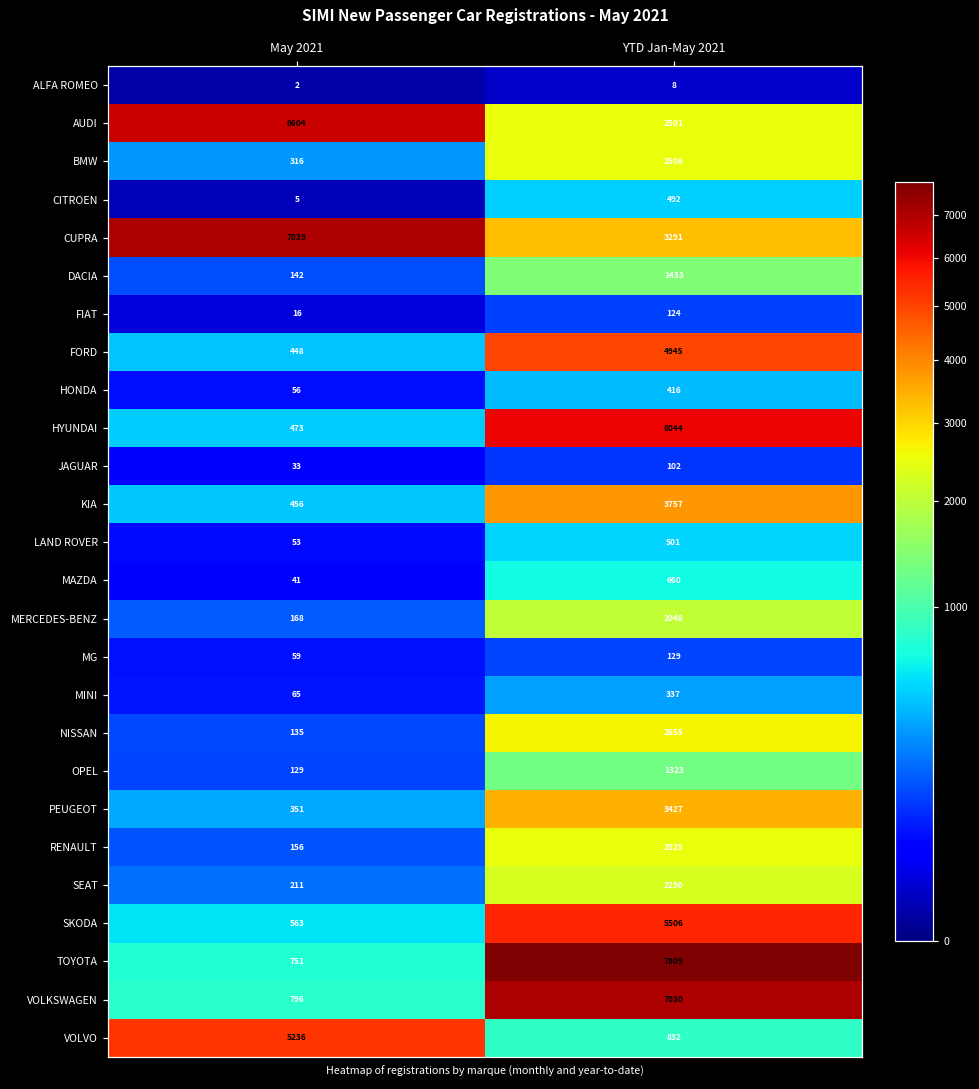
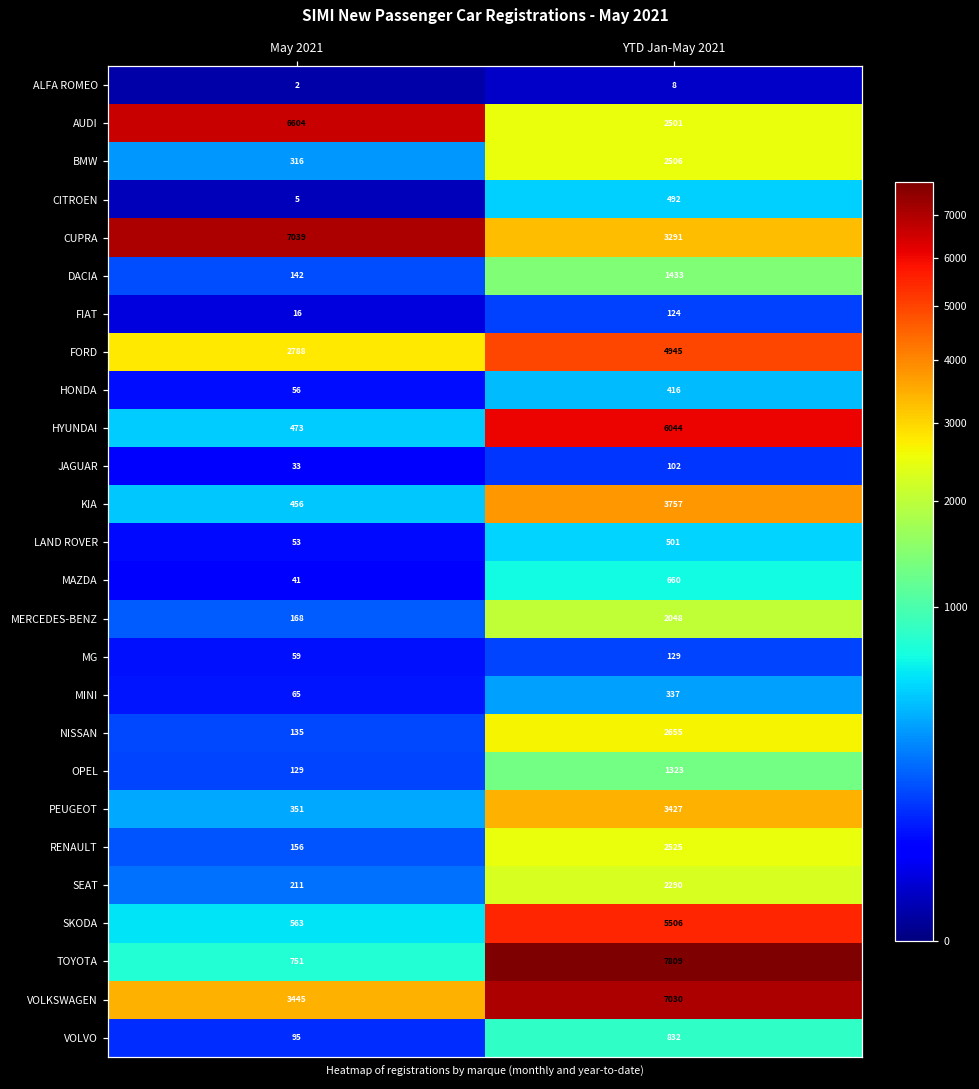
  {
    "ALFA ROMEO": {
      "May 2021": 2,
      "YTD Jan-May 2021": 8
    },
    "AUDI": {
      "May 2021": 6604,
      "YTD Jan-May 2021": 2501
    },
    "BMW": {
      "May 2021": 316,
      "YTD Jan-May 2021": 2506
    },
    "CITROEN": {
      "May 2021": 5,
      "YTD Jan-May 2021": 492
    },
    "CUPRA": {
      "May 2021": 7039,
      "YTD Jan-May 2021": 3291
    },
    "DACIA": {
      "May 2021": 142,
      "YTD Jan-May 2021": 1433
    },
    "FIAT": {
      "May 2021": 16,
      "YTD Jan-May 2021": 124
    },
    "FORD": {
-     "May 2021": 448,
+     "May 2021": 2788,
      "YTD Jan-May 2021": 4945
    },
    "HONDA": {
      "May 2021": 56,
      "YTD Jan-May 2021": 416
    },
    "HYUNDAI": {
      "May 2021": 473,
      "YTD Jan-May 2021": 6044
    },
    "JAGUAR": {
      "May 2021": 33,
      "YTD Jan-May 2021": 102
    },
    "KIA": {
      "May 2021": 456,
      "YTD Jan-May 2021": 3757
    },
    "LAND ROVER": {
      "May 2021": 53,
      "YTD Jan-May 2021": 501
    },
    "MAZDA": {
      "May 2021": 41,
      "YTD Jan-May 2021": 660
    },
    "MERCEDES-BENZ": {
      "May 2021": 168,
      "YTD Jan-May 2021": 2048
    },
    "MG": {
      "May 2021": 59,
      "YTD Jan-May 2021": 129
    },
    "MINI": {
      "May 2021": 65,
      "YTD Jan-May 2021": 337
    },
    "NISSAN": {
      "May 2021": 135,
      "YTD Jan-May 2021": 2655
    },
    "OPEL": {
      "May 2021": 129,
      "YTD Jan-May 2021": 1323
    },
    "PEUGEOT": {
      "May 2021": 351,
      "YTD Jan-May 2021": 3427
    },
    "RENAULT": {
      "May 2021": 156,
      "YTD Jan-May 2021": 2525
    },
    "SEAT": {
      "May 2021": 211,
      "YTD Jan-May 2021": 2290
    },
    "SKODA": {
      "May 2021": 563,
      "YTD Jan-May 2021": 5506
    },
    "TOYOTA": {
      "May 2021": 751,
      "YTD Jan-May 2021": 7809
    },
    "VOLKSWAGEN": {
-     "May 2021": 796,
+     "May 2021": 3445,
      "YTD Jan-May 2021": 7030
    },
    "VOLVO": {
-     "May 2021": 5236,
+     "May 2021": 95,
      "YTD Jan-May 2021": 832
    }
  }
